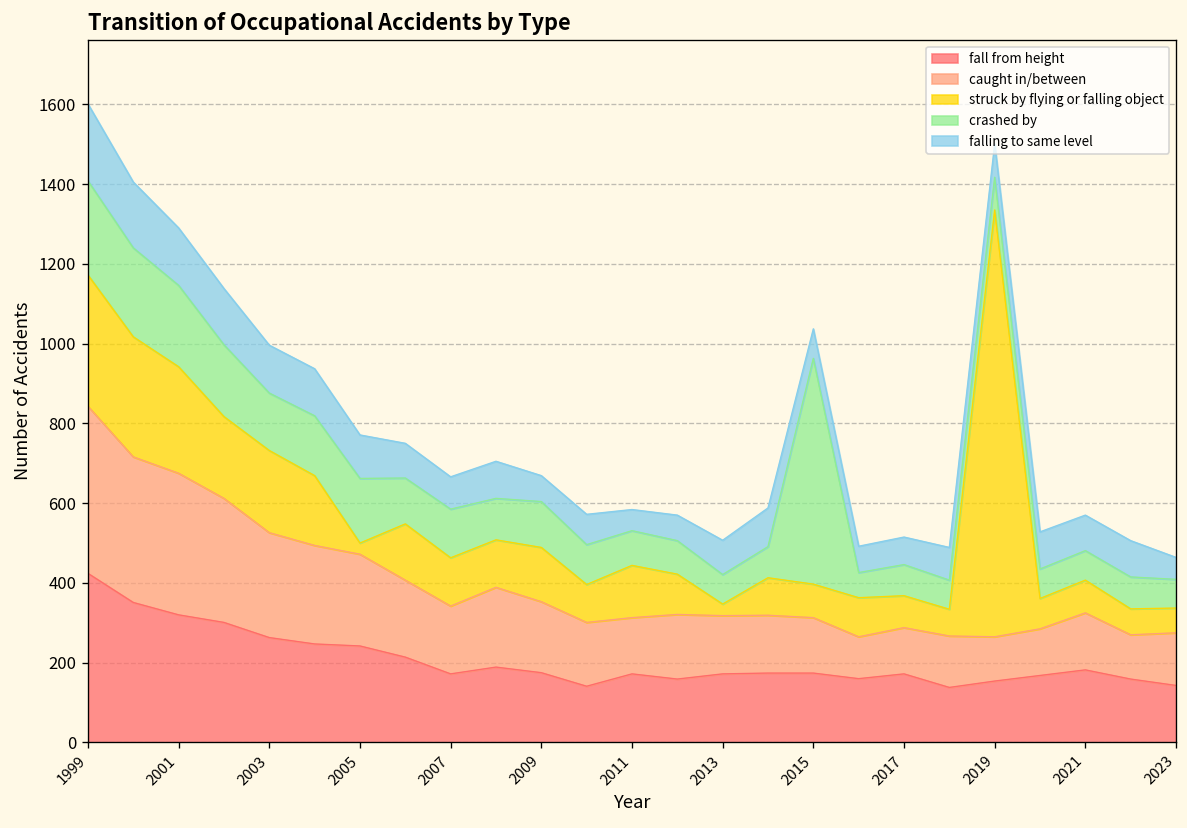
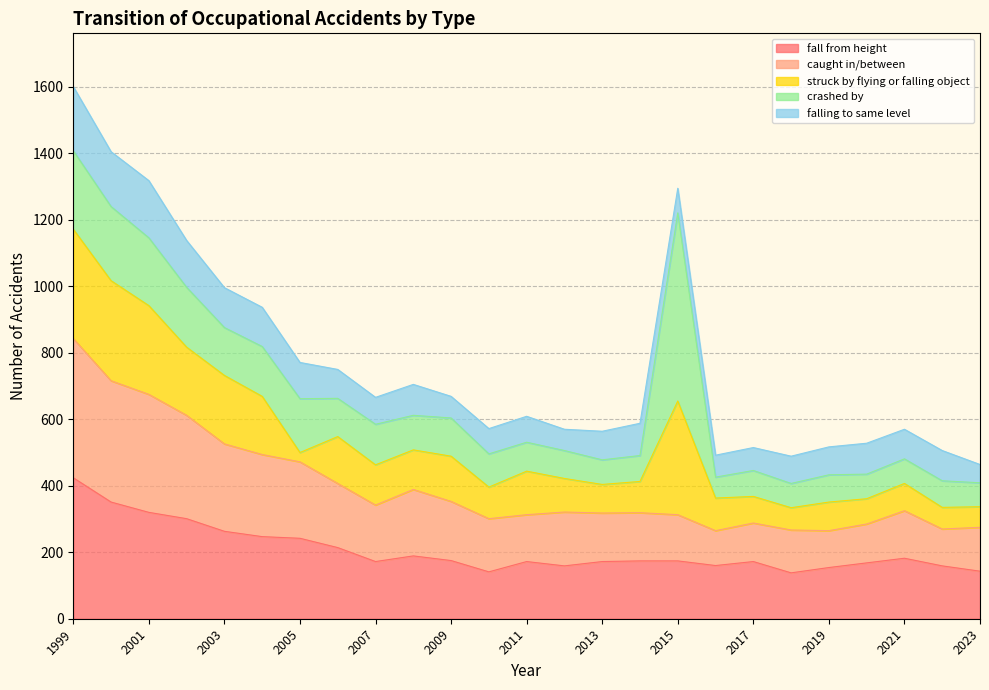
  {
    "struck by flying or falling object": {
      "1999": 330,
      "2001": 270,
      "2003": 210,
      "2005": 30,
      "2007": 120,
      "2009": 140,
      "2011": 130,
-     "2013": 30,
-     "2015": 80,
+     "2013": 90,
+     "2015": 340,
      "2017": 80,
-     "2019": 1070,
+     "2019": 90,
      "2021": 80,
      "2023": 60
    },
    "crashed by": {
      "1999": 240,
      "2001": 200,
      "2003": 140,
      "2005": 160,
      "2007": 120,
      "2009": 120,
      "2011": 90,
      "2013": 70,
      "2015": 570,
      "2017": 80,
      "2019": 80,
      "2021": 70,
      "2023": 70
    },
    "falling to same level": {
      "1999": 190,
-     "2001": 140,
+     "2001": 170,
      "2003": 120,
      "2005": 110,
      "2007": 80,
      "2009": 70,
-     "2011": 50,
+     "2011": 80,
      "2013": 90,
      "2015": 70,
      "2017": 70,
      "2021": 90,
      "2023": 60
    }
  }
